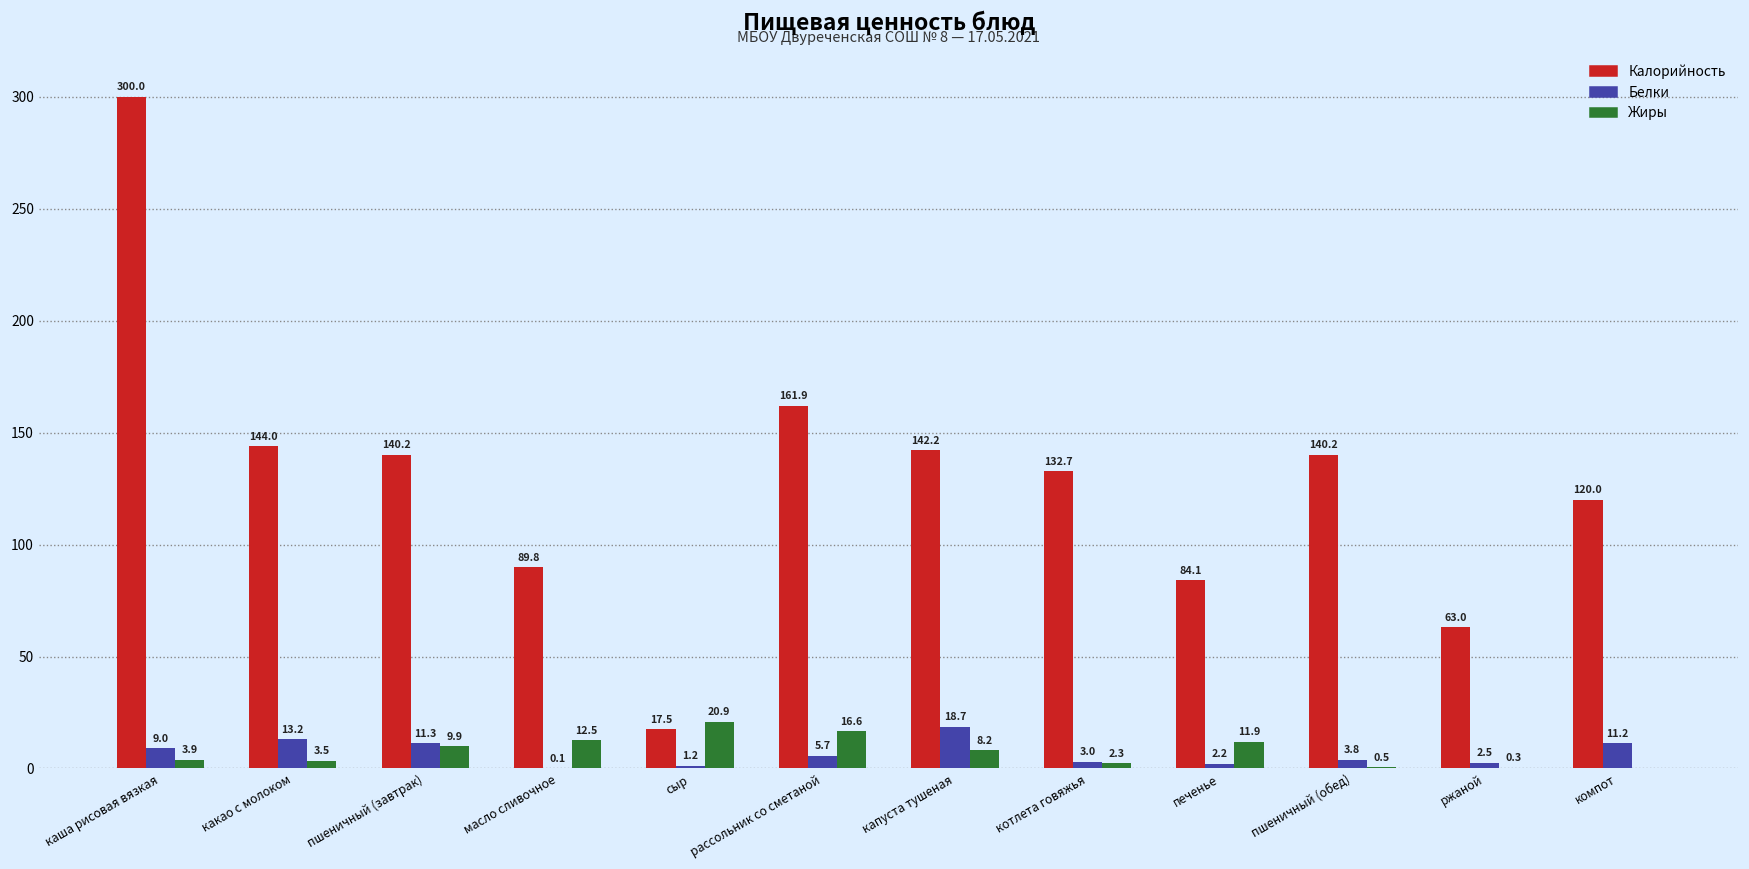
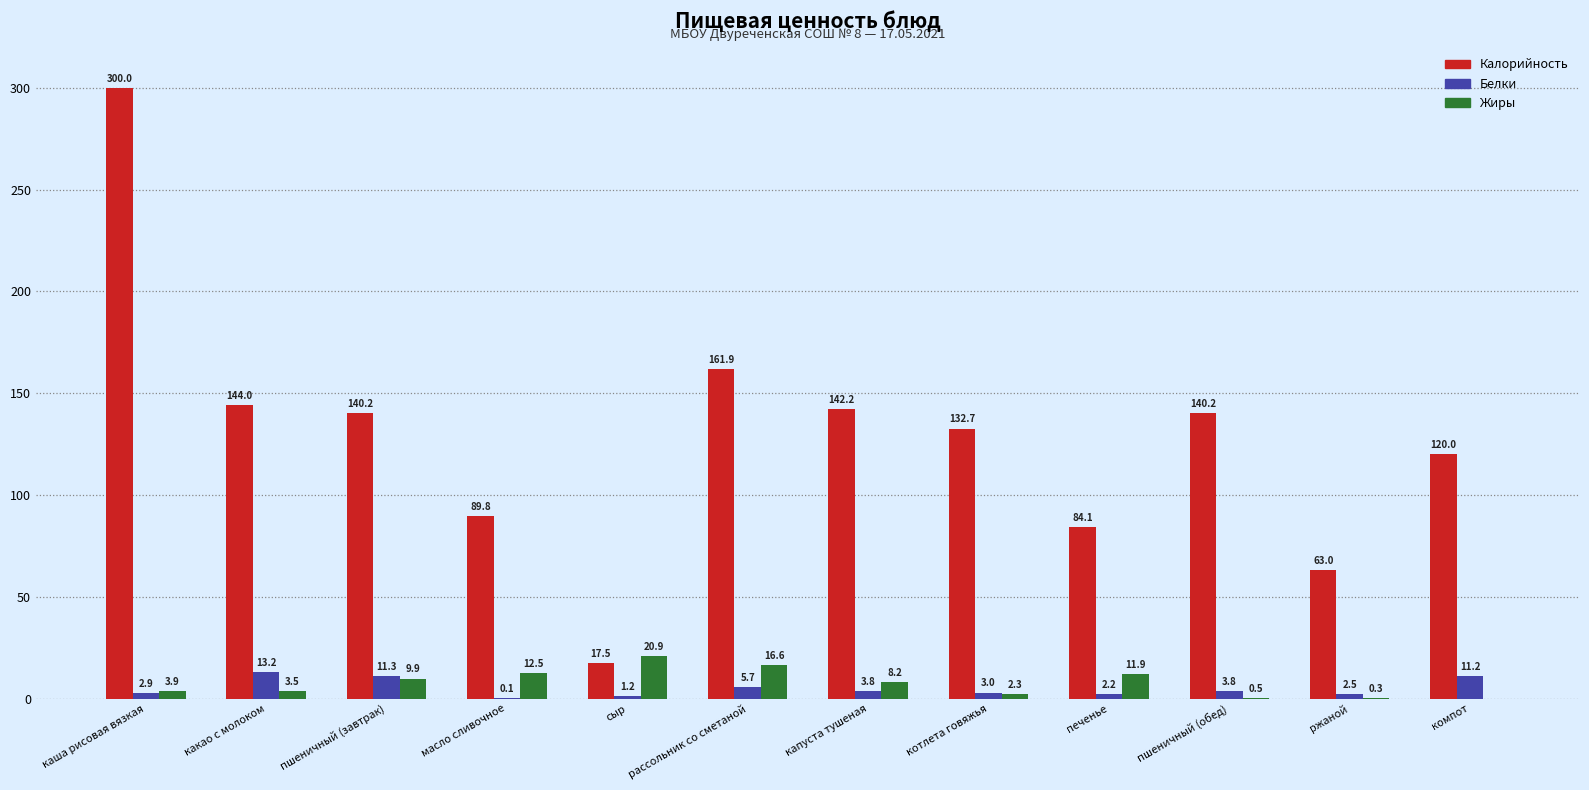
  {
    "Калорийность": {
      "каша рисовая вязкая": 300.0,
      "какао с молоком": 144.0,
      "пшеничный (завтрак)": 140.2,
      "масло сливочное": 89.8,
      "сыр": 17.5,
      "рассольник со сметаной": 161.9,
      "капуста тушеная": 142.2,
      "котлета говяжья": 132.7,
      "печенье": 84.1,
      "пшеничный (обед)": 140.2,
      "ржаной": 63.0,
      "компот": 120.0
    },
    "Белки": {
-     "каша рисовая вязкая": 9.0,
+     "каша рисовая вязкая": 2.9,
      "какао с молоком": 13.2,
      "пшеничный (завтрак)": 11.3,
      "масло сливочное": 0.1,
      "сыр": 1.2,
      "рассольник со сметаной": 5.7,
-     "капуста тушеная": 18.7,
+     "капуста тушеная": 3.8,
      "котлета говяжья": 3.0,
      "печенье": 2.2,
      "пшеничный (обед)": 3.8,
      "ржаной": 2.5,
      "компот": 11.2
    },
    "Жиры": {
      "каша рисовая вязкая": 3.9,
      "какао с молоком": 3.5,
      "пшеничный (завтрак)": 9.9,
      "масло сливочное": 12.5,
      "сыр": 20.9,
      "рассольник со сметаной": 16.6,
      "капуста тушеная": 8.2,
      "котлета говяжья": 2.3,
      "печенье": 11.9,
      "пшеничный (обед)": 0.5,
      "ржаной": 0.3
    }
  }
